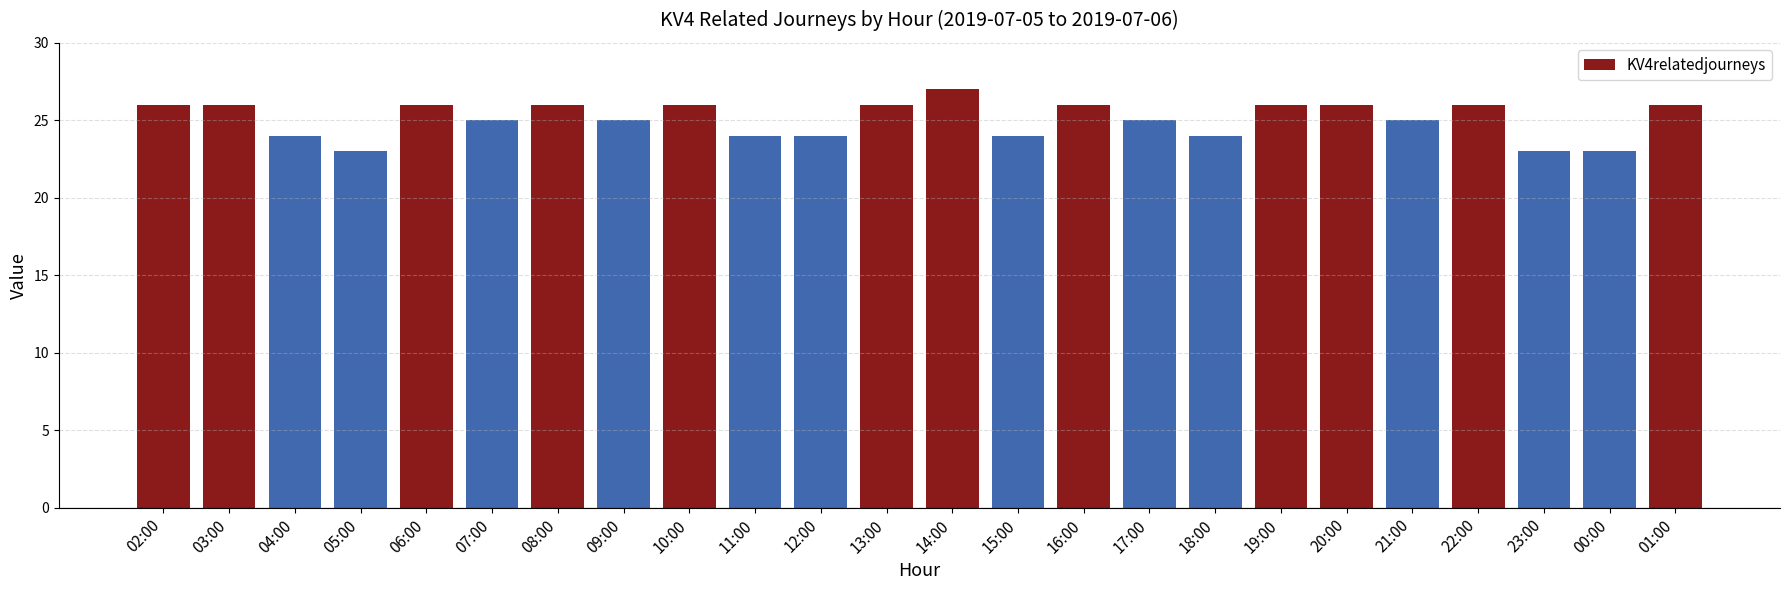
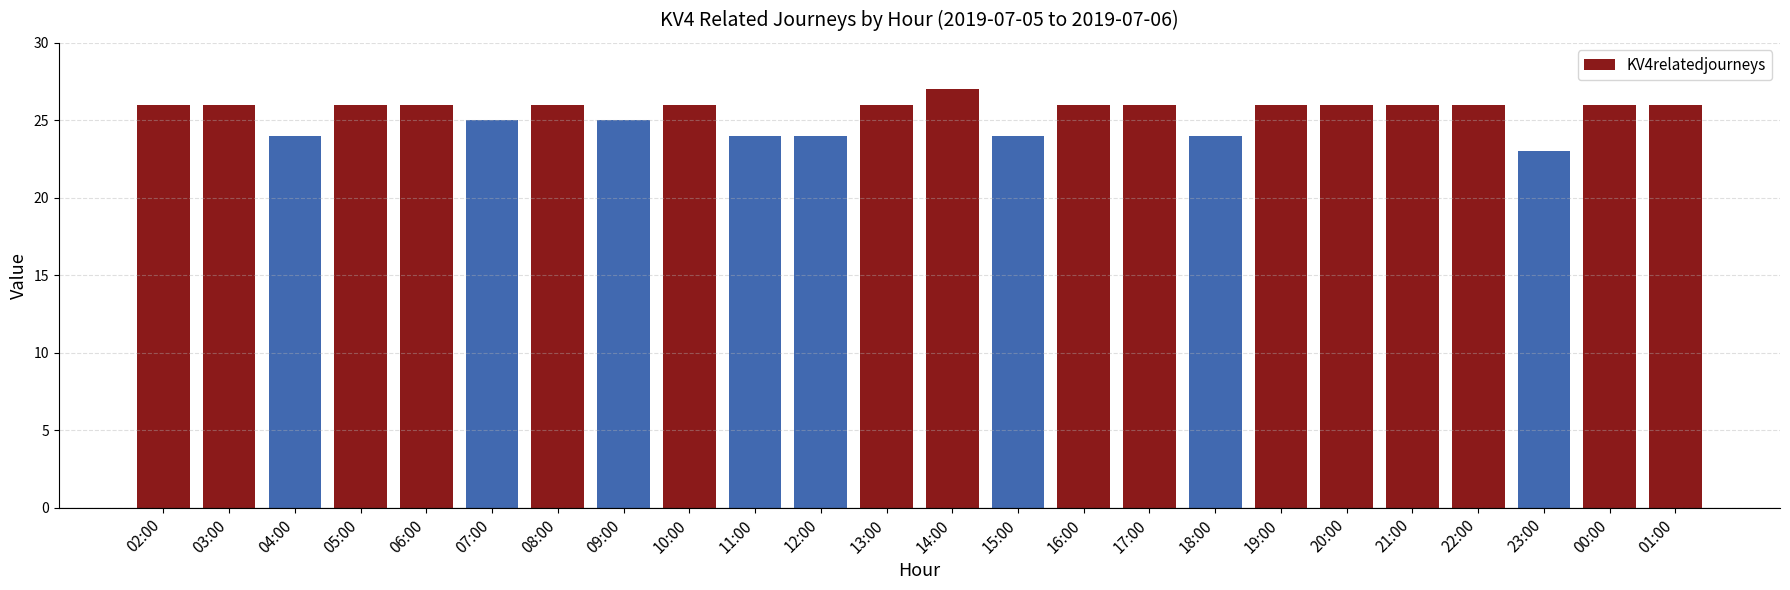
  {
    "02:00": 26,
    "03:00": 26,
    "04:00": 24,
-   "05:00": 23,
+   "05:00": 26,
    "06:00": 26,
    "07:00": 25,
    "08:00": 26,
    "09:00": 25,
    "10:00": 26,
    "11:00": 24,
    "12:00": 24,
    "13:00": 26,
    "14:00": 27,
    "15:00": 24,
    "16:00": 26,
-   "17:00": 25,
+   "17:00": 26,
    "18:00": 24,
    "19:00": 26,
    "20:00": 26,
-   "21:00": 25,
+   "21:00": 26,
    "22:00": 26,
    "23:00": 23,
-   "00:00": 23,
+   "00:00": 26,
    "01:00": 26
  }
